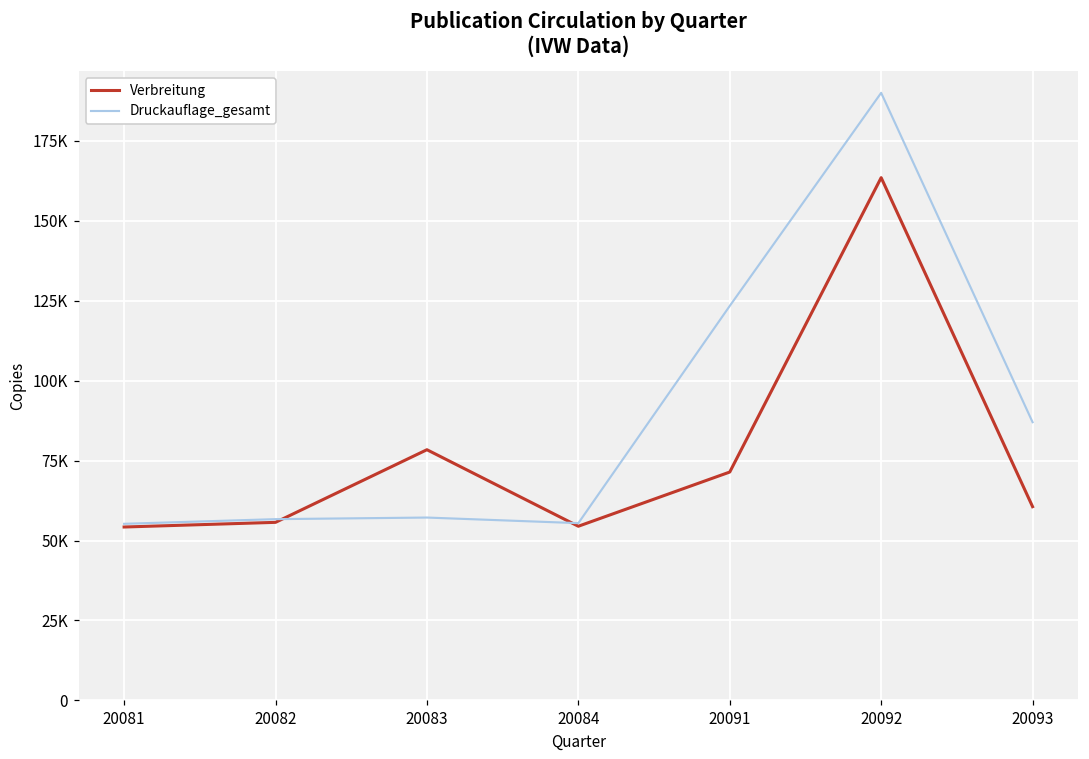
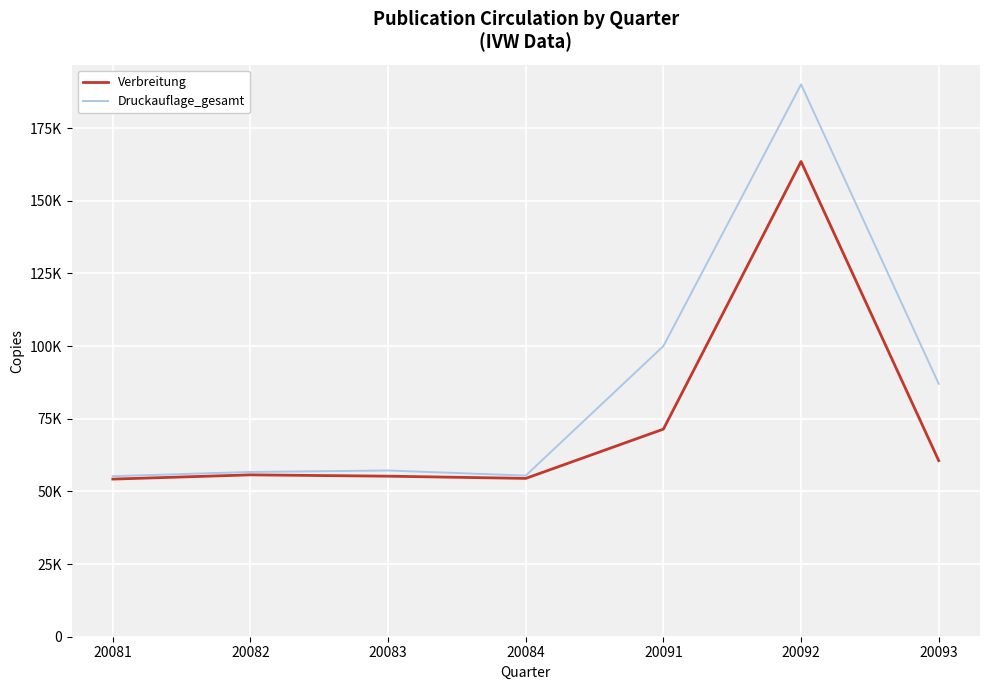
  {
    "Verbreitung": {
      "20081": 54000,
      "20082": 56000,
-     "20083": 78000,
+     "20083": 55000,
      "20084": 54000,
      "20091": 71000,
      "20092": 163000,
      "20093": 61000
    },
    "Druckauflage_gesamt": {
      "20081": 55000,
      "20082": 57000,
      "20083": 57000,
      "20084": 55000,
-     "20091": 123000,
+     "20091": 100000,
      "20092": 190000,
      "20093": 87000
    }
  }
